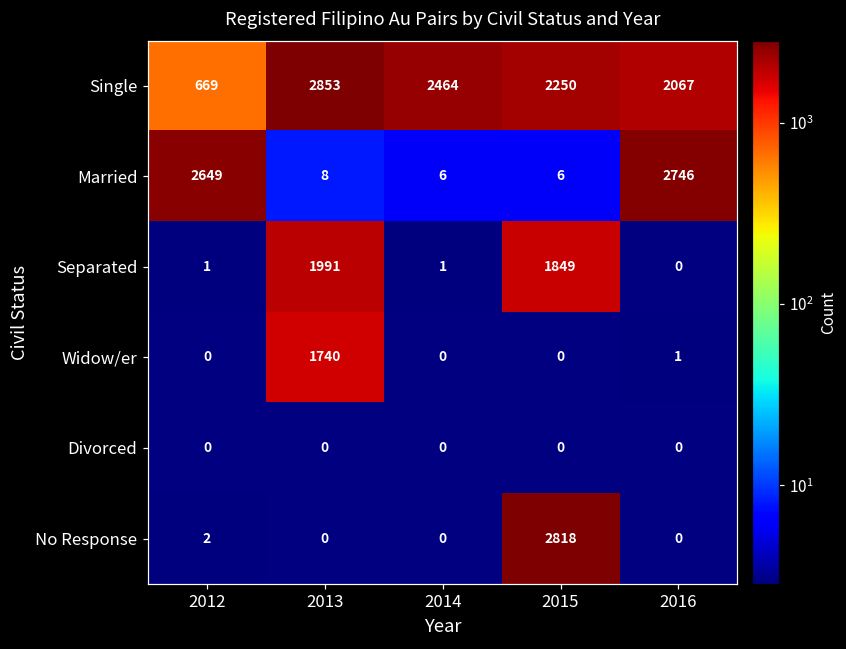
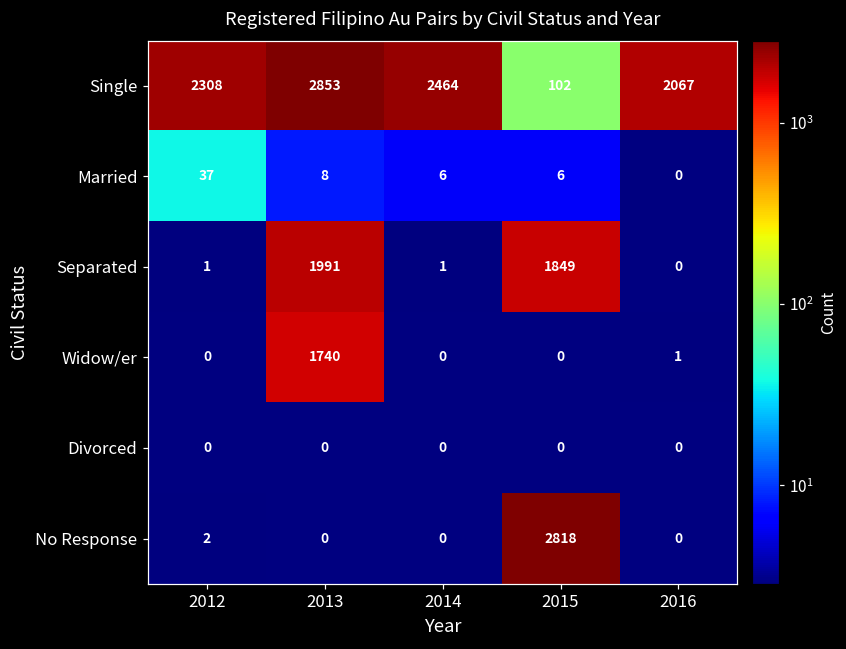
  {
    "Single": {
-     "2012": 669,
+     "2012": 2308,
      "2013": 2853,
      "2014": 2464,
-     "2015": 2250,
+     "2015": 102,
      "2016": 2067
    },
    "Married": {
-     "2012": 2649,
+     "2012": 37,
      "2013": 8,
      "2014": 6,
      "2015": 6,
-     "2016": 2746
+     "2016": 0
    },
    "Separated": {
      "2012": 1,
      "2013": 1991,
      "2014": 1,
      "2015": 1849,
      "2016": 0
    },
    "Widow/er": {
      "2012": 0,
      "2013": 1740,
      "2014": 0,
      "2015": 0,
      "2016": 1
    },
    "Divorced": {
      "2012": 0,
      "2013": 0,
      "2014": 0,
      "2015": 0,
      "2016": 0
    },
    "No Response": {
      "2012": 2,
      "2013": 0,
      "2014": 0,
      "2015": 2818,
      "2016": 0
    }
  }
